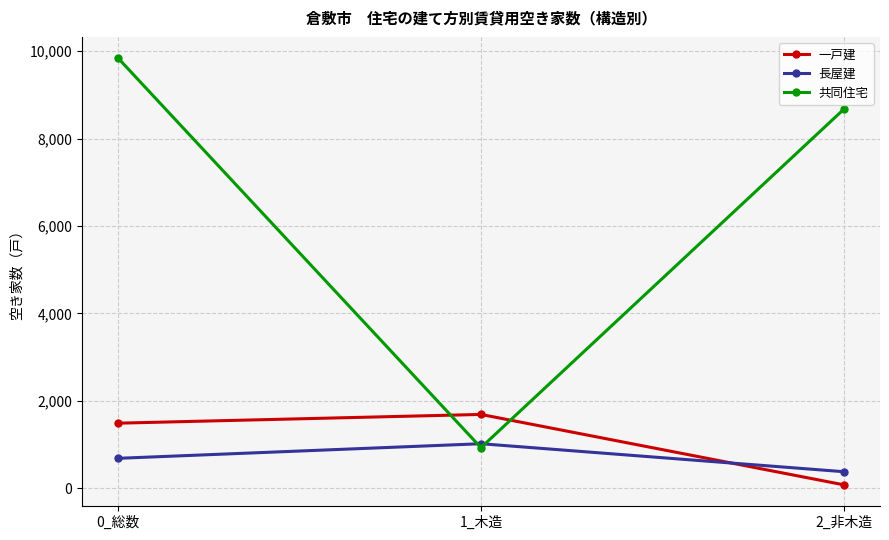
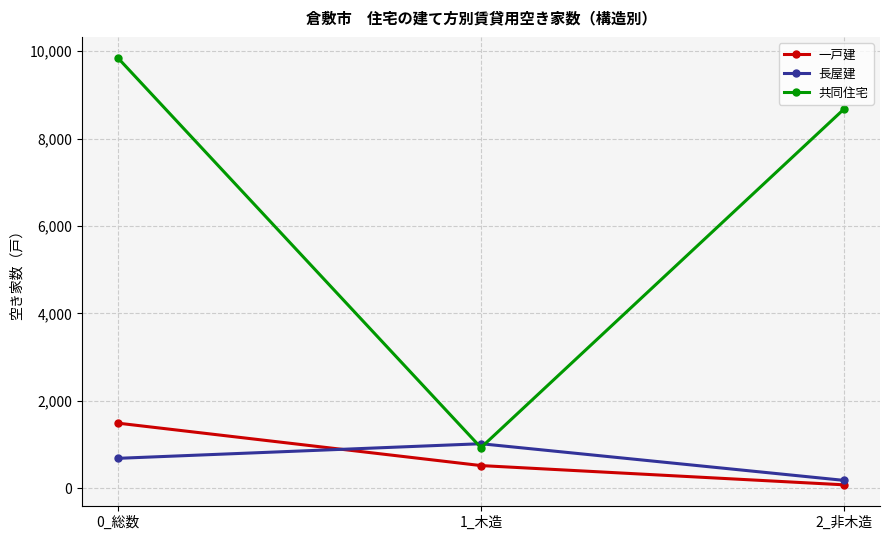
  {
    "一戸建": {
      "0_総数": "1,500",
-     "1_木造": "1,700",
+     "1_木造": "500",
      "2_非木造": "100"
    },
    "長屋建": {
      "0_総数": "700",
      "1_木造": "1,000",
-     "2_非木造": "400"
+     "2_非木造": "200"
    },
    "共同住宅": {
      "0_総数": "9,800",
      "1_木造": "900",
      "2_非木造": "8,700"
    }
  }
